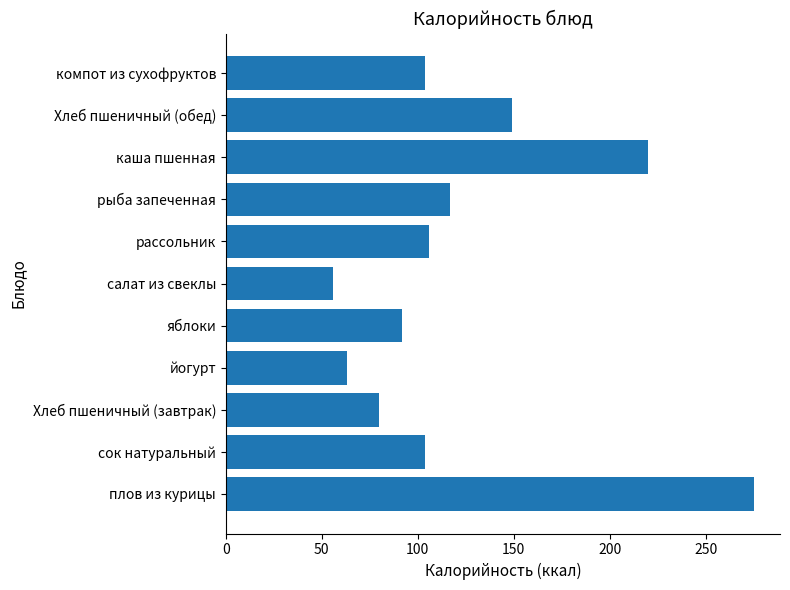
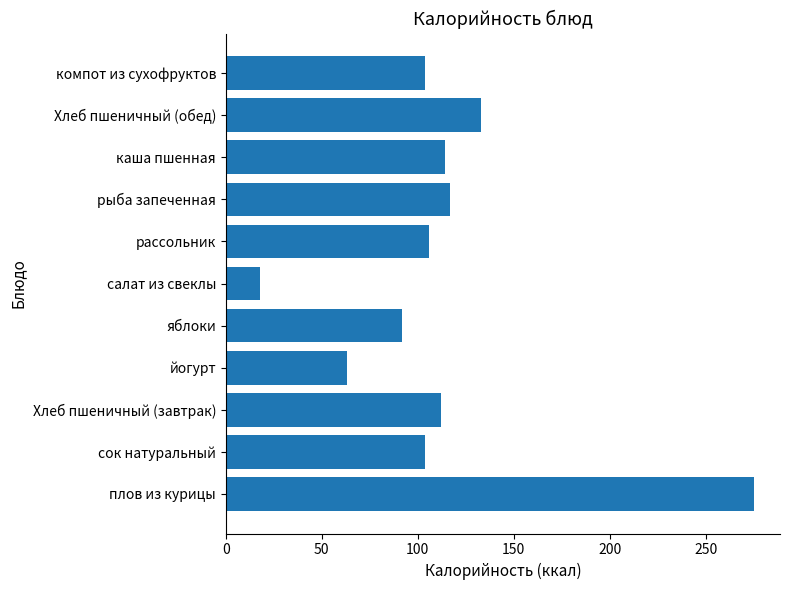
  {
    "компот из сухофруктов": 104,
-   "Хлеб пшеничный (обед)": 149,
-   "каша пшенная": 220,
+   "Хлеб пшеничный (обед)": 133,
+   "каша пшенная": 114,
    "рыба запеченная": 117,
    "рассольник": 106,
-   "салат из свеклы": 56,
+   "салат из свеклы": 18,
    "яблоки": 92,
    "йогурт": 63,
-   "Хлеб пшеничный (завтрак)": 80,
+   "Хлеб пшеничный (завтрак)": 112,
    "сок натуральный": 104,
    "плов из курицы": 275
  }
